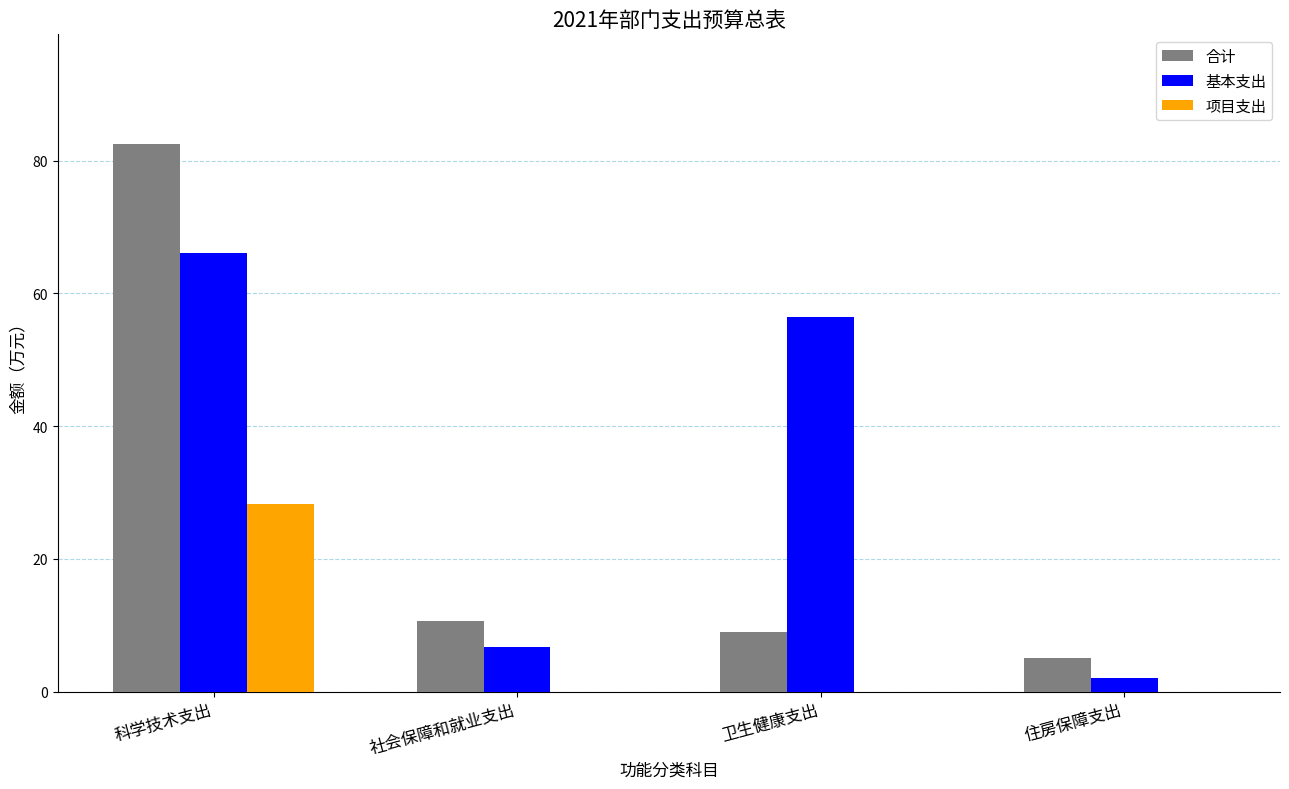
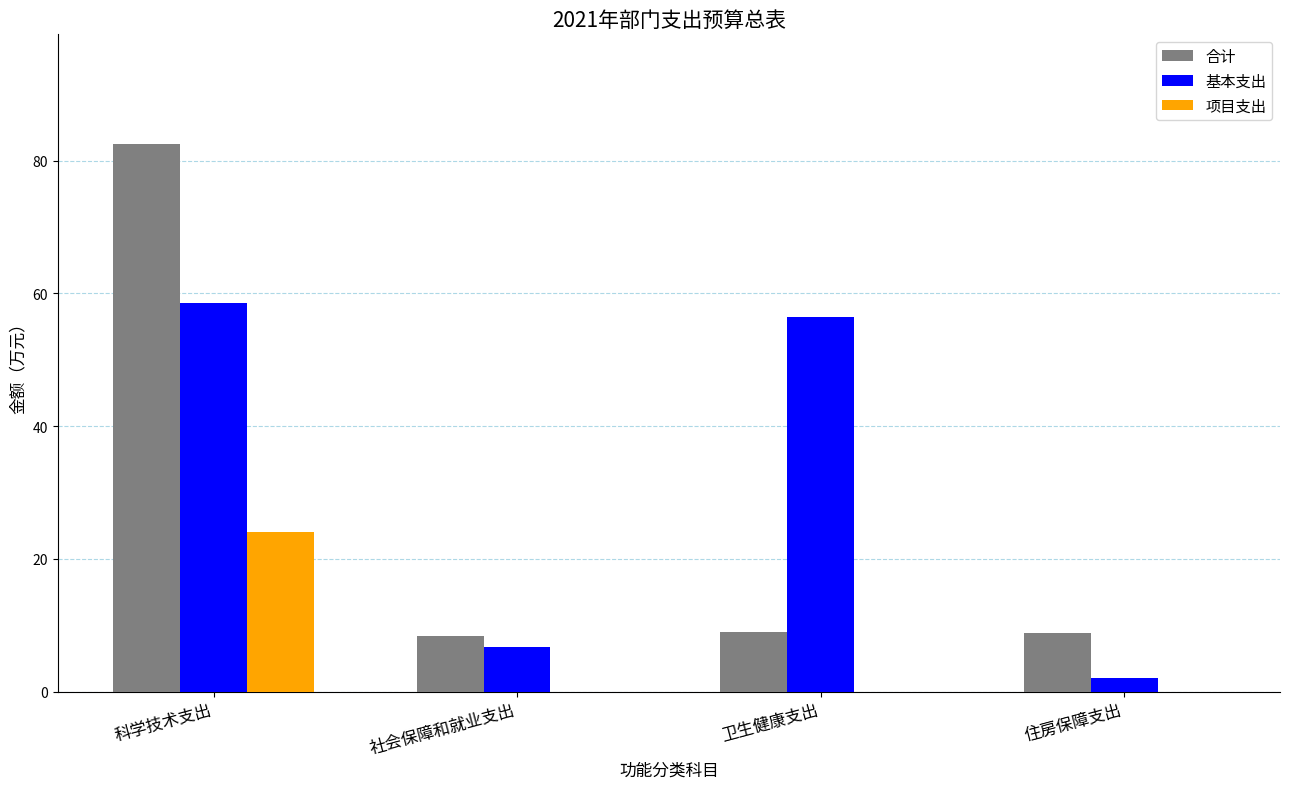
  {
    "合计": {
      "科学技术支出": 83,
-     "社会保障和就业支出": 11,
+     "社会保障和就业支出": 8,
      "卫生健康支出": 9,
-     "住房保障支出": 5
+     "住房保障支出": 9
    },
    "基本支出": {
-     "科学技术支出": 66,
+     "科学技术支出": 59,
      "社会保障和就业支出": 7,
      "卫生健康支出": 56,
      "住房保障支出": 2
    },
    "项目支出": {
-     "科学技术支出": 28,
+     "科学技术支出": 24,
      "社会保障和就业支出": 0,
      "卫生健康支出": 0,
      "住房保障支出": 0
    }
  }
